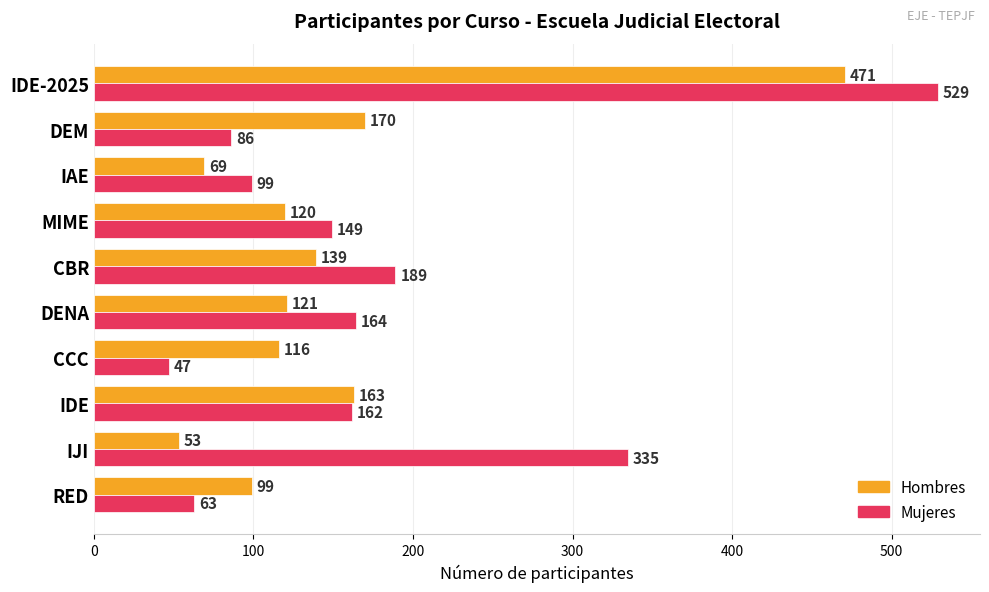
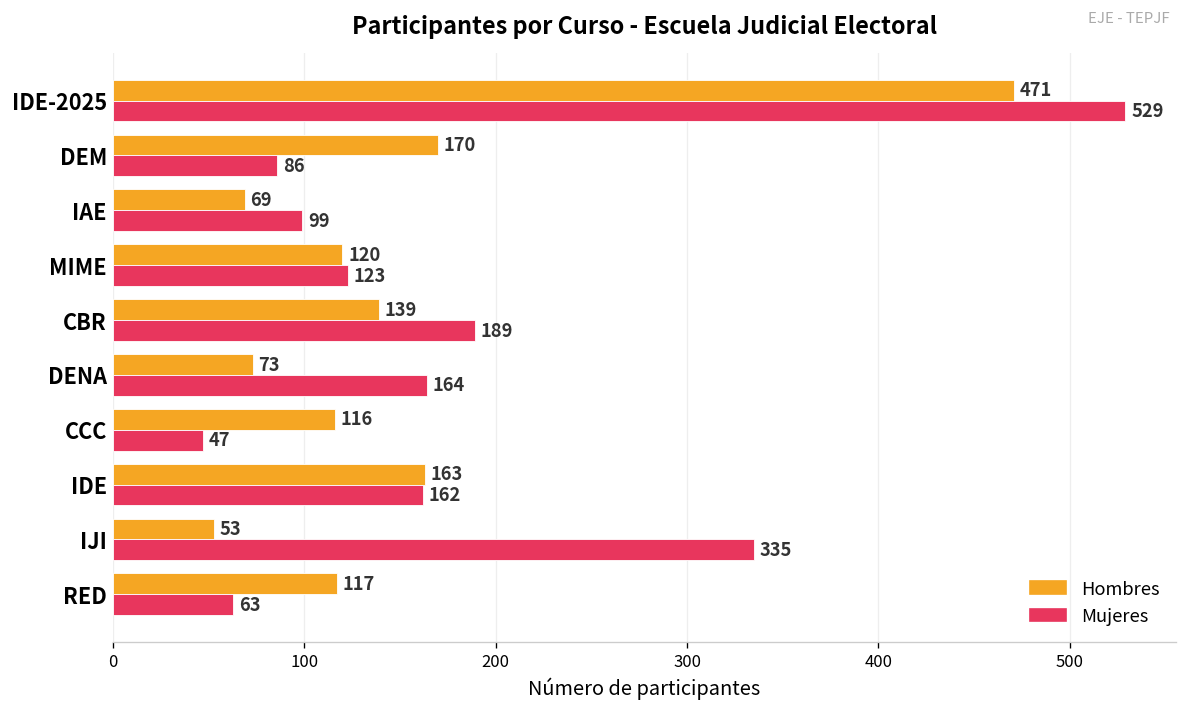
  {
    "Hombres": {
      "IDE-2025": 471,
      "DEM": 170,
      "IAE": 69,
      "MIME": 120,
      "CBR": 139,
-     "DENA": 121,
+     "DENA": 73,
      "CCC": 116,
      "IDE": 163,
      "IJI": 53,
-     "RED": 99
+     "RED": 117
    },
    "Mujeres": {
      "IDE-2025": 529,
      "DEM": 86,
      "IAE": 99,
-     "MIME": 149,
+     "MIME": 123,
      "CBR": 189,
      "DENA": 164,
      "CCC": 47,
      "IDE": 162,
      "IJI": 335,
      "RED": 63
    }
  }
